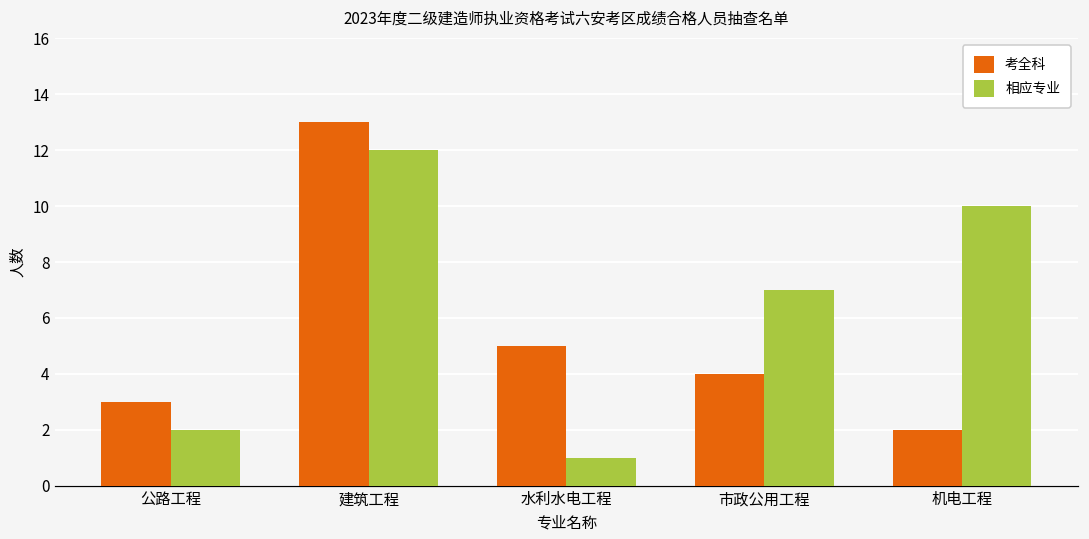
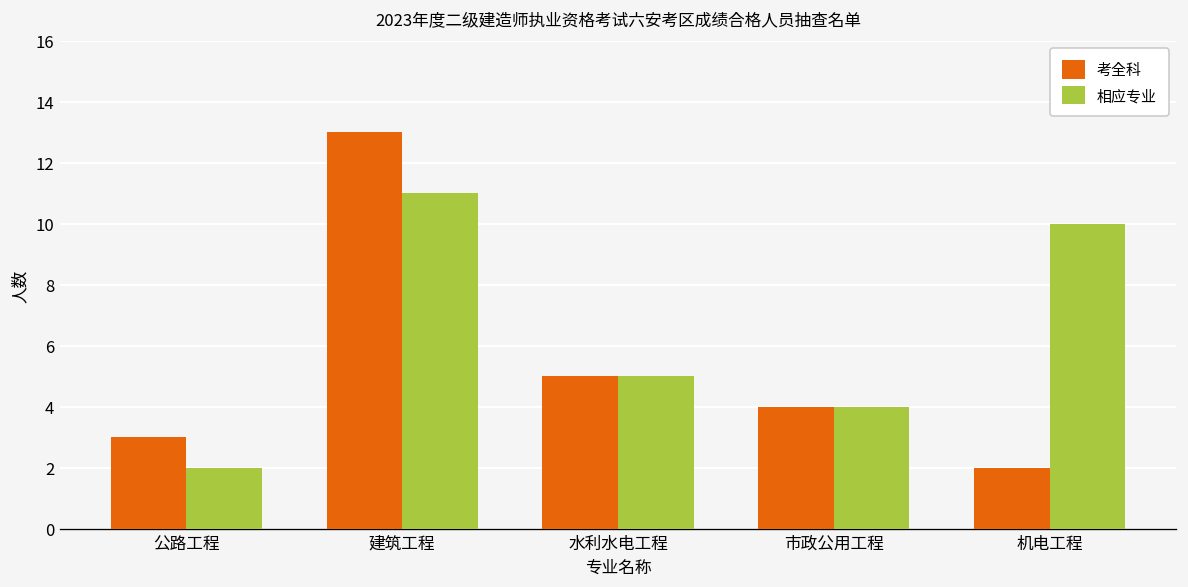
  {
    "考全科": {
      "公路工程": 3,
      "建筑工程": 13,
      "水利水电工程": 5,
      "市政公用工程": 4,
      "机电工程": 2
    },
    "相应专业": {
      "公路工程": 2,
-     "建筑工程": 12,
-     "水利水电工程": 1,
-     "市政公用工程": 7,
+     "建筑工程": 11,
+     "水利水电工程": 5,
+     "市政公用工程": 4,
      "机电工程": 10
    }
  }
